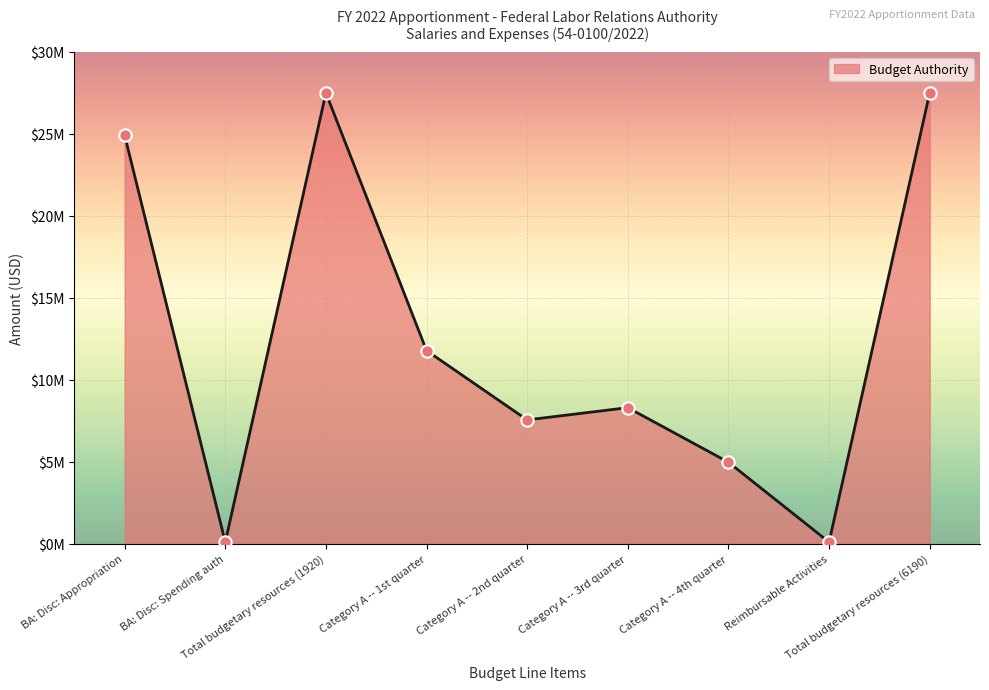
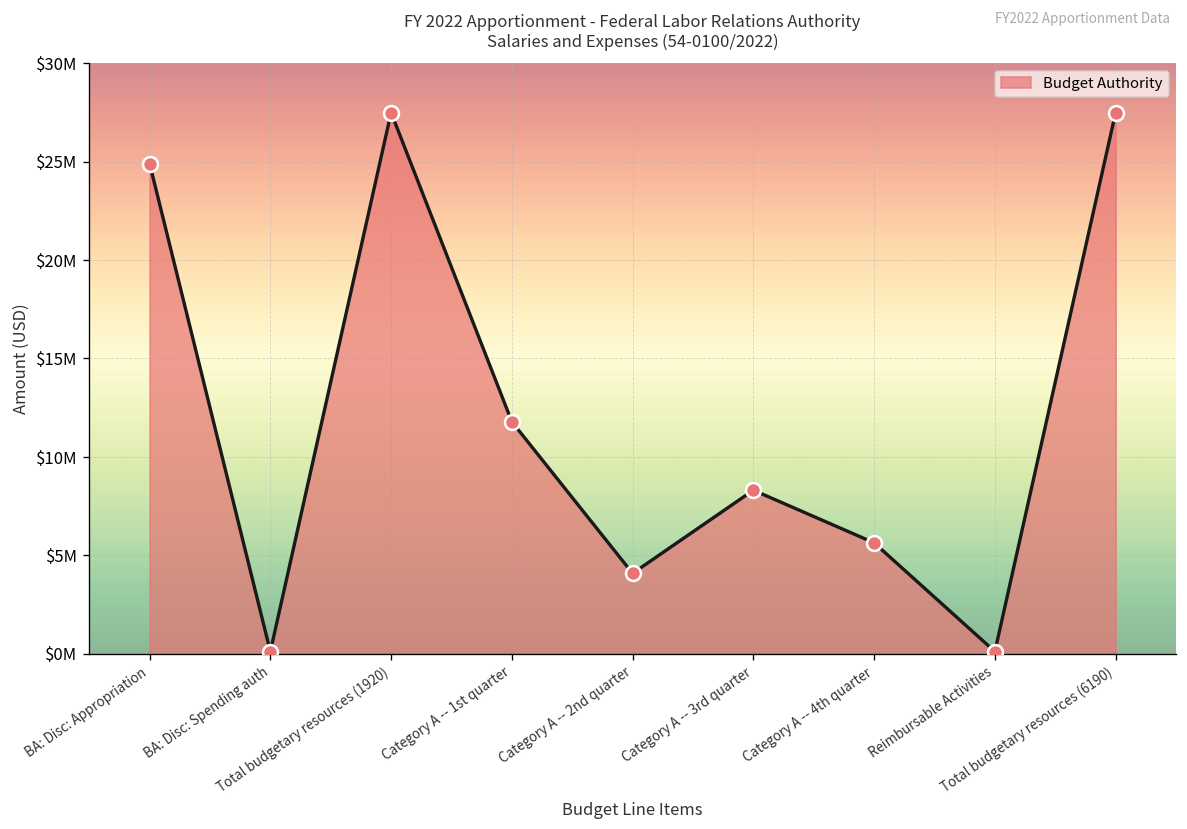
  {
    "BA: Disc: Appropriation": "$24900000",
    "BA: Disc: Spending auth": "$100000",
    "Total budgetary resources (1920)": "$27500000",
    "Category A -- 1st quarter": "$11800000",
-   "Category A -- 2nd quarter": "$7600000",
+   "Category A -- 2nd quarter": "$4100000",
    "Category A -- 3rd quarter": "$8300000",
-   "Category A -- 4th quarter": "$5000000",
+   "Category A -- 4th quarter": "$5600000",
    "Reimbursable Activities": "$100000",
    "Total budgetary resources (6190)": "$27500000"
  }
